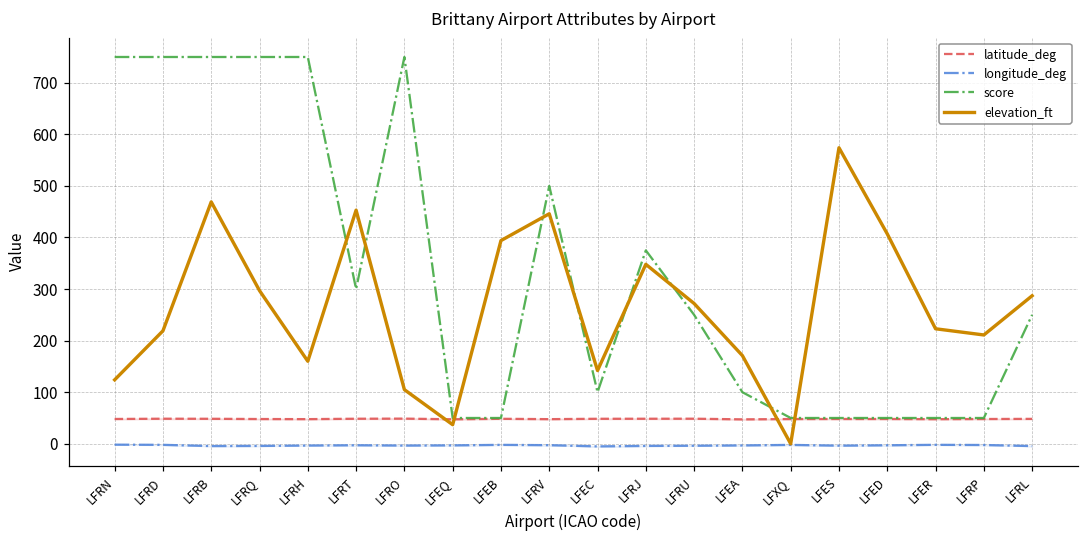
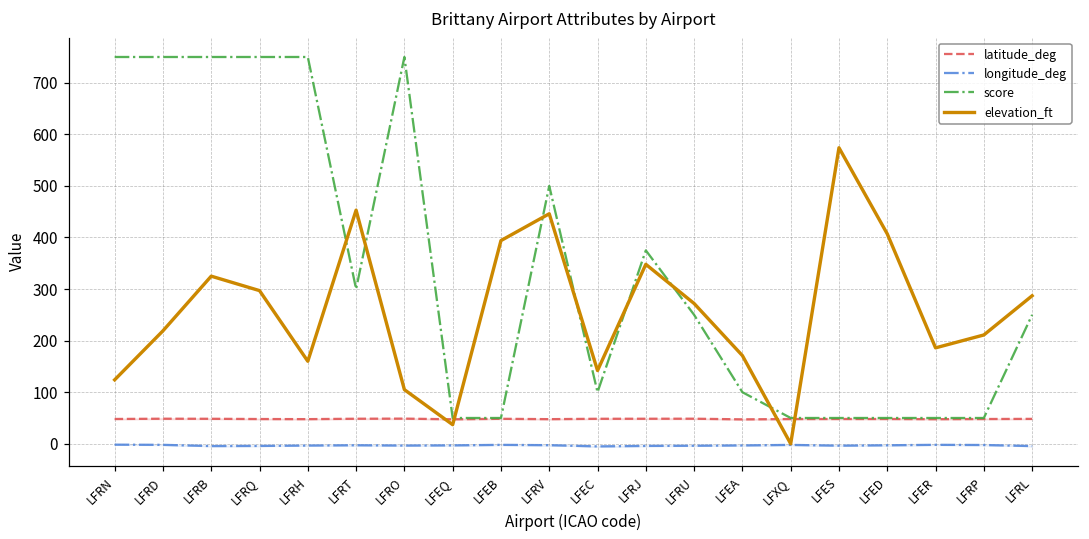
  {
    "longitude_deg": {
      "LFRN": 0,
      "LFRD": 0,
      "LFRB": 0,
      "LFRQ": 0,
      "LFRH": 0,
      "LFRT": 0,
      "LFRO": 0,
      "LFEQ": 0,
      "LFEB": 0,
      "LFRV": 0,
      "LFEC": -10,
      "LFRJ": 0,
      "LFRU": 0,
      "LFEA": 0,
      "LFES": 0,
      "LFED": 0,
      "LFER": 0,
      "LFRP": 0,
      "LFRL": 0
    },
    "score": {
      "LFRN": 750,
      "LFRD": 750,
      "LFRB": 750,
      "LFRQ": 750,
      "LFRH": 750,
      "LFRT": 300,
      "LFRO": 750,
      "LFRV": 500,
      "LFEC": 100,
      "LFRJ": 380,
      "LFRU": 250,
      "LFEA": 100,
      "LFRL": 250
    },
    "elevation_ft": {
      "LFRN": 120,
      "LFRD": 220,
-     "LFRB": 470,
+     "LFRB": 330,
      "LFRQ": 300,
      "LFRH": 160,
      "LFRT": 450,
      "LFRO": 110,
      "LFEQ": 40,
      "LFEB": 390,
      "LFRV": 450,
      "LFEC": 140,
      "LFRJ": 350,
      "LFRU": 270,
      "LFEA": 170,
      "LFES": 570,
      "LFED": 410,
-     "LFER": 220,
+     "LFER": 190,
      "LFRP": 210,
      "LFRL": 290
    }
  }
